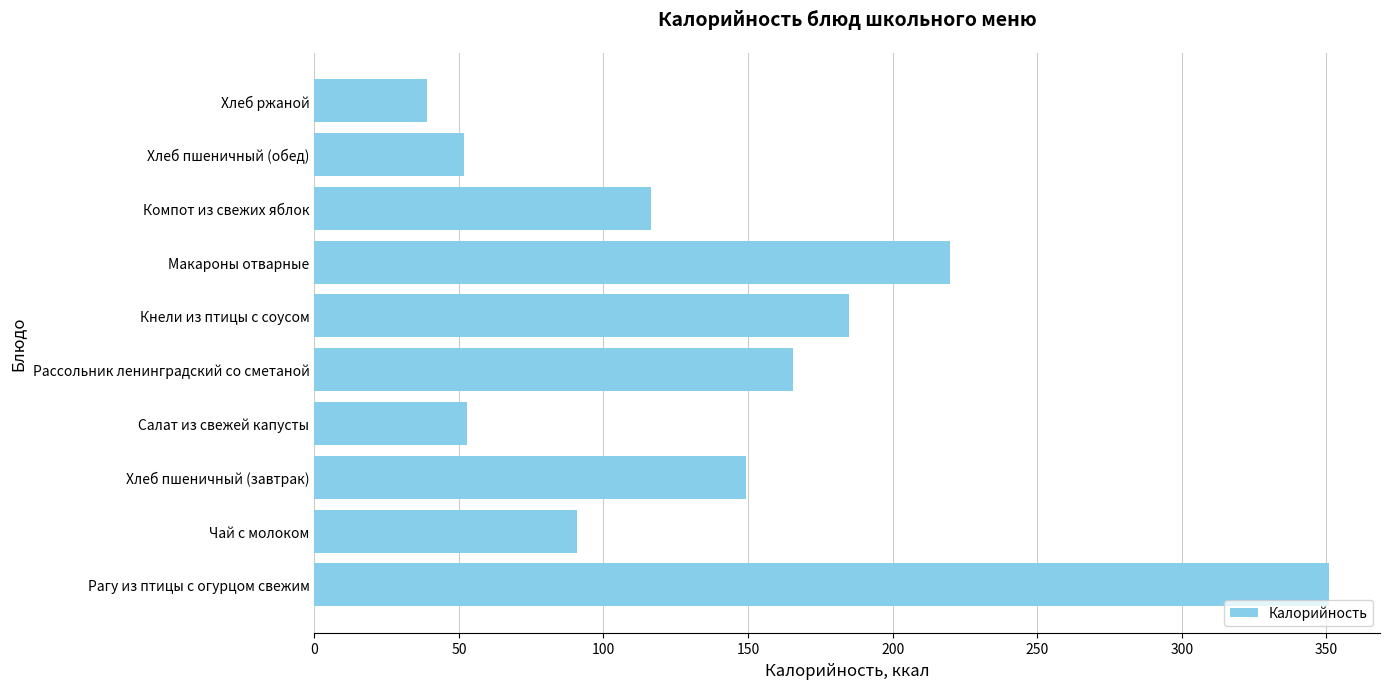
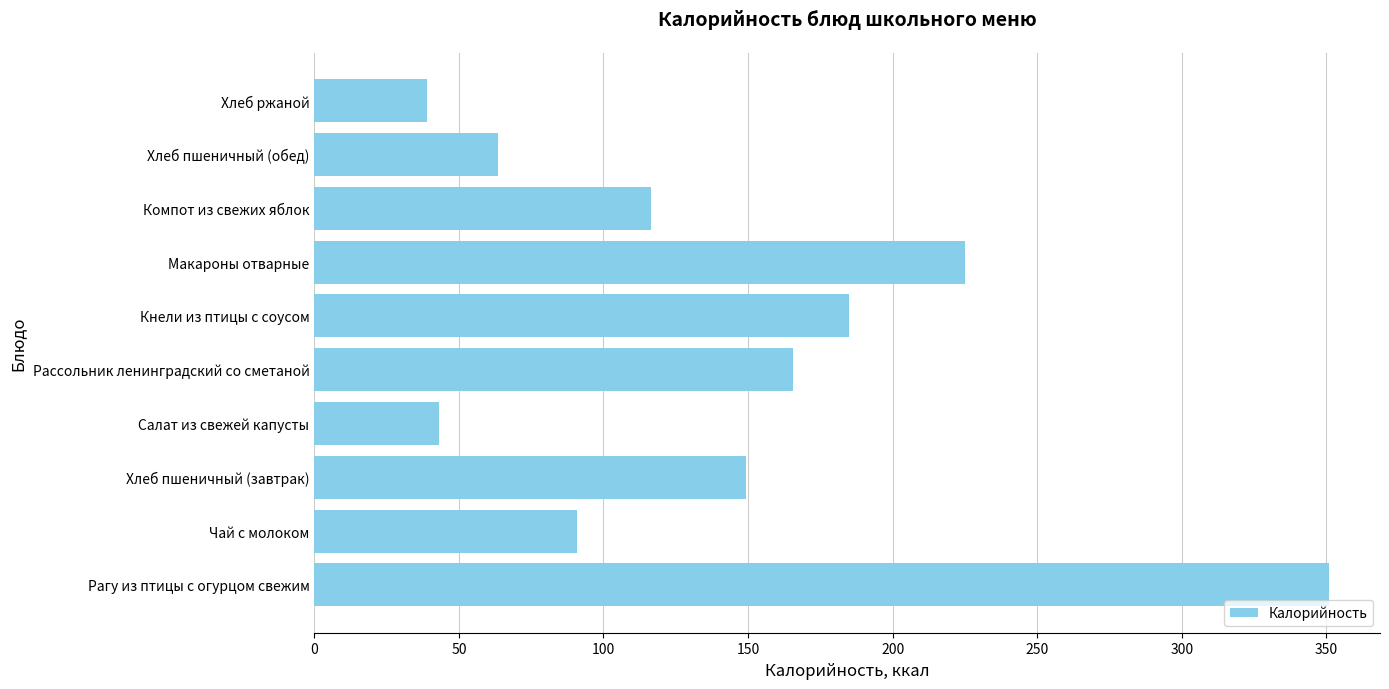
  {
    "Хлеб ржаной": 39,
-   "Хлеб пшеничный (обед)": 52,
+   "Хлеб пшеничный (обед)": 64,
    "Компот из свежих яблок": 117,
-   "Макароны отварные": 220,
+   "Макароны отварные": 225,
    "Кнели из птицы с соусом": 185,
    "Рассольник ленинградский со сметаной": 166,
-   "Салат из свежей капусты": 53,
+   "Салат из свежей капусты": 43,
    "Хлеб пшеничный (завтрак)": 149,
    "Чай с молоком": 91,
    "Рагу из птицы с огурцом свежим": 351
  }
